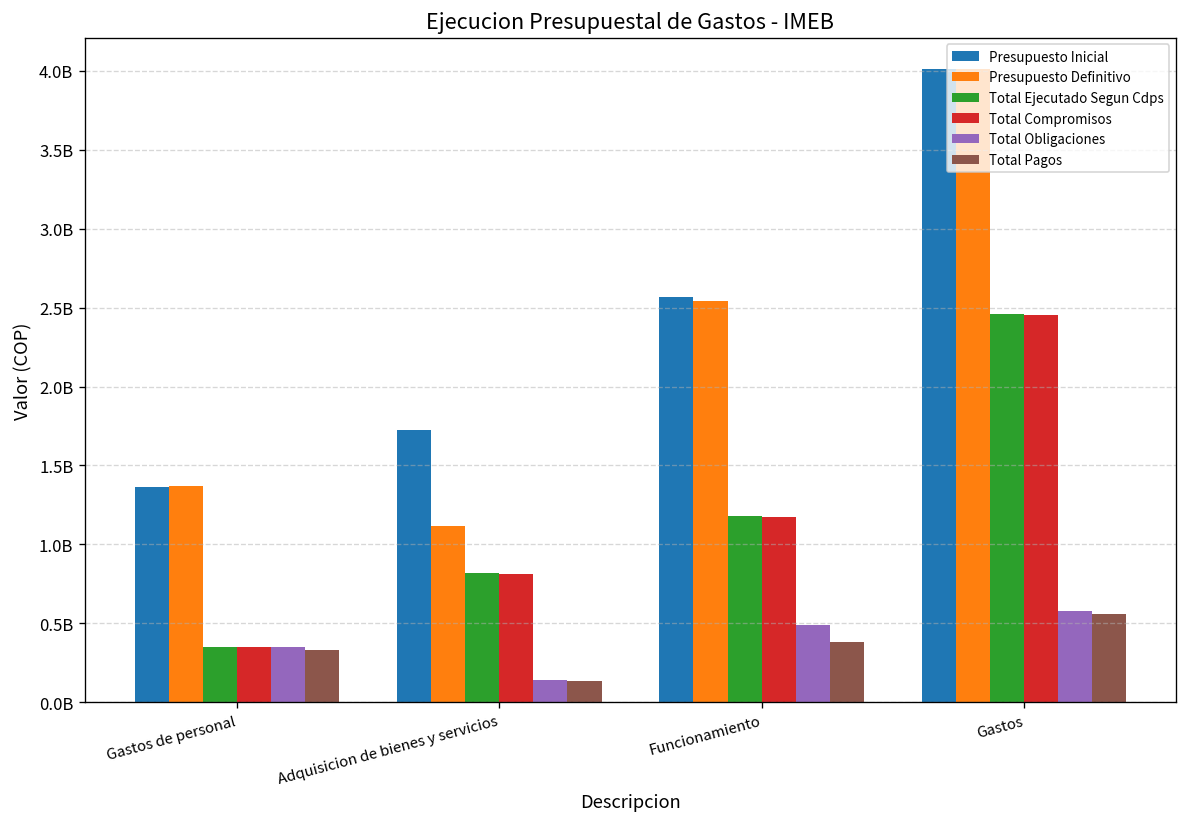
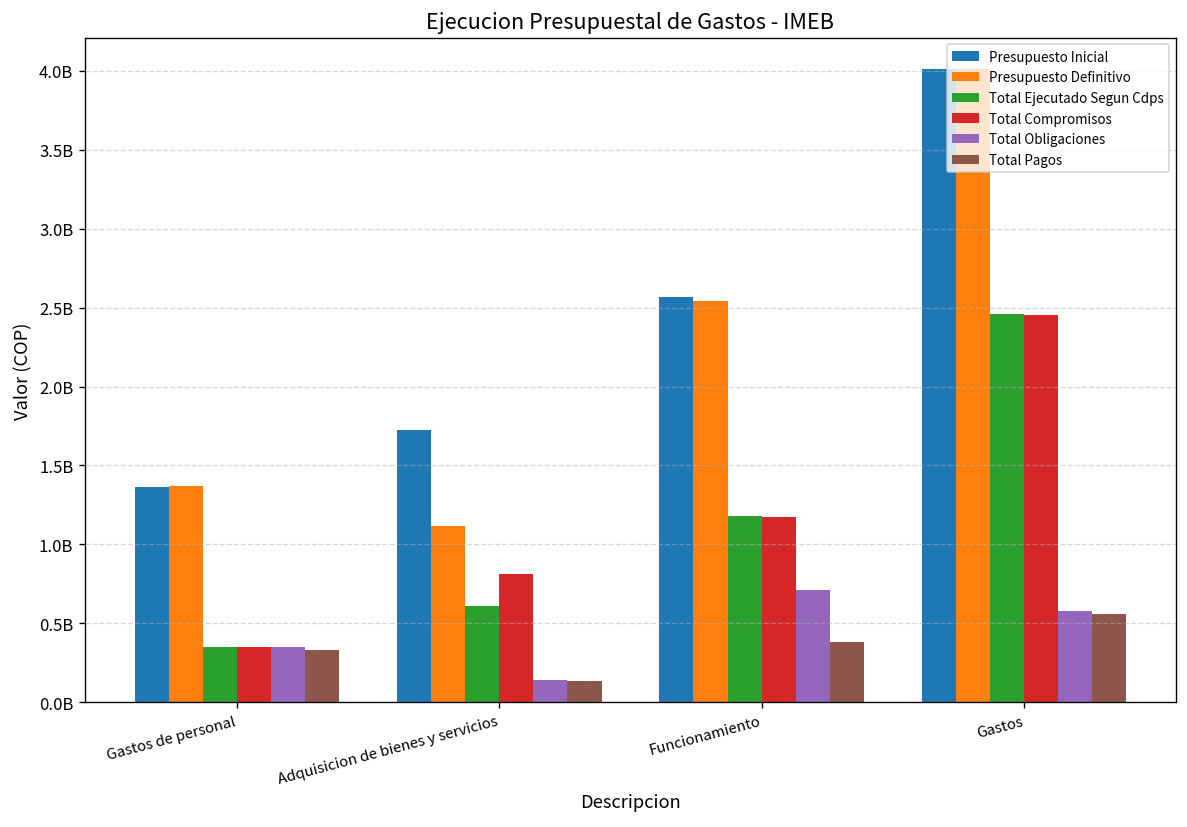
  {
    "Presupuesto Inicial": {
      "Gastos de personal": 1370000000,
      "Adquisicion de bienes y servicios": 1720000000,
      "Funcionamiento": 2570000000,
      "Gastos": 4010000000
    },
    "Presupuesto Definitivo": {
      "Gastos de personal": 1370000000,
      "Adquisicion de bienes y servicios": 1120000000,
      "Funcionamiento": 2540000000
    },
    "Total Ejecutado Segun Cdps": {
      "Gastos de personal": 350000000,
-     "Adquisicion de bienes y servicios": 820000000,
+     "Adquisicion de bienes y servicios": 610000000,
      "Funcionamiento": 1180000000,
      "Gastos": 2460000000
    },
    "Total Compromisos": {
      "Gastos de personal": 350000000,
      "Adquisicion de bienes y servicios": 810000000,
      "Funcionamiento": 1180000000,
      "Gastos": 2450000000
    },
    "Total Obligaciones": {
      "Gastos de personal": 350000000,
      "Adquisicion de bienes y servicios": 140000000,
-     "Funcionamiento": 490000000,
+     "Funcionamiento": 710000000,
      "Gastos": 580000000
    },
    "Total Pagos": {
      "Gastos de personal": 330000000,
      "Adquisicion de bienes y servicios": 140000000,
      "Funcionamiento": 380000000,
      "Gastos": 560000000
    }
  }
